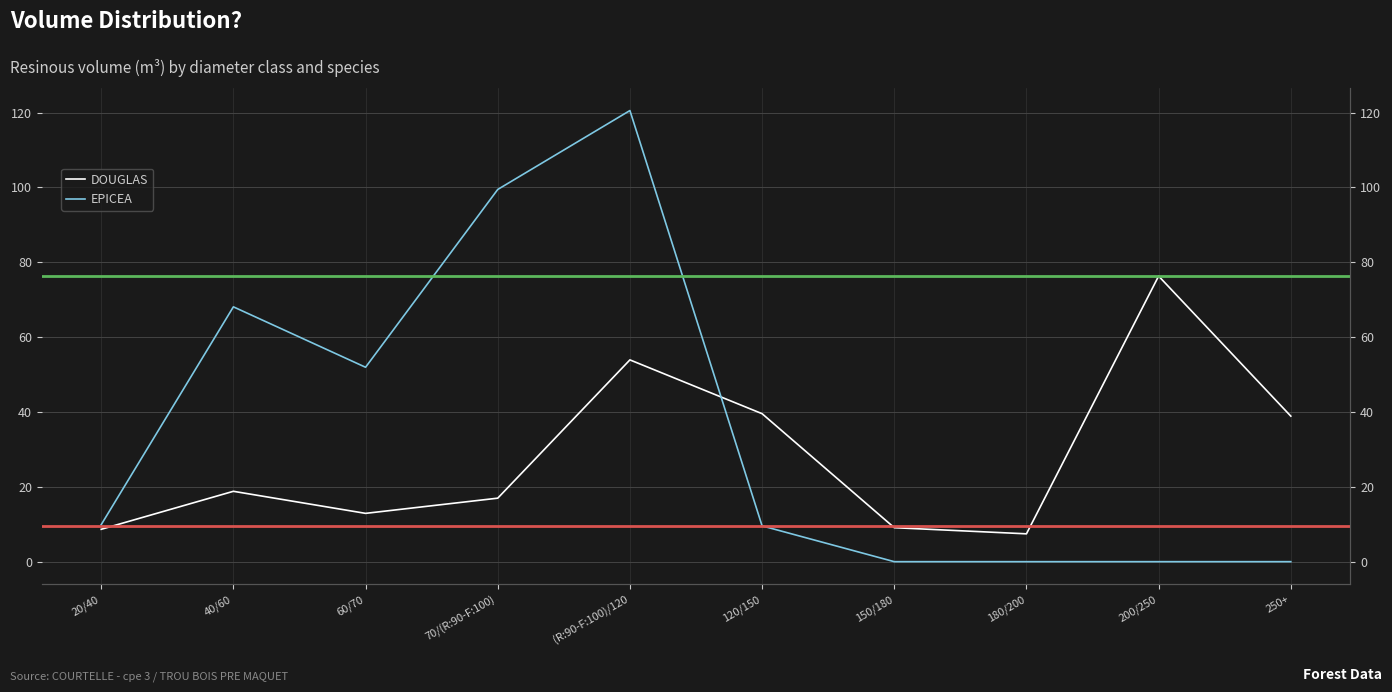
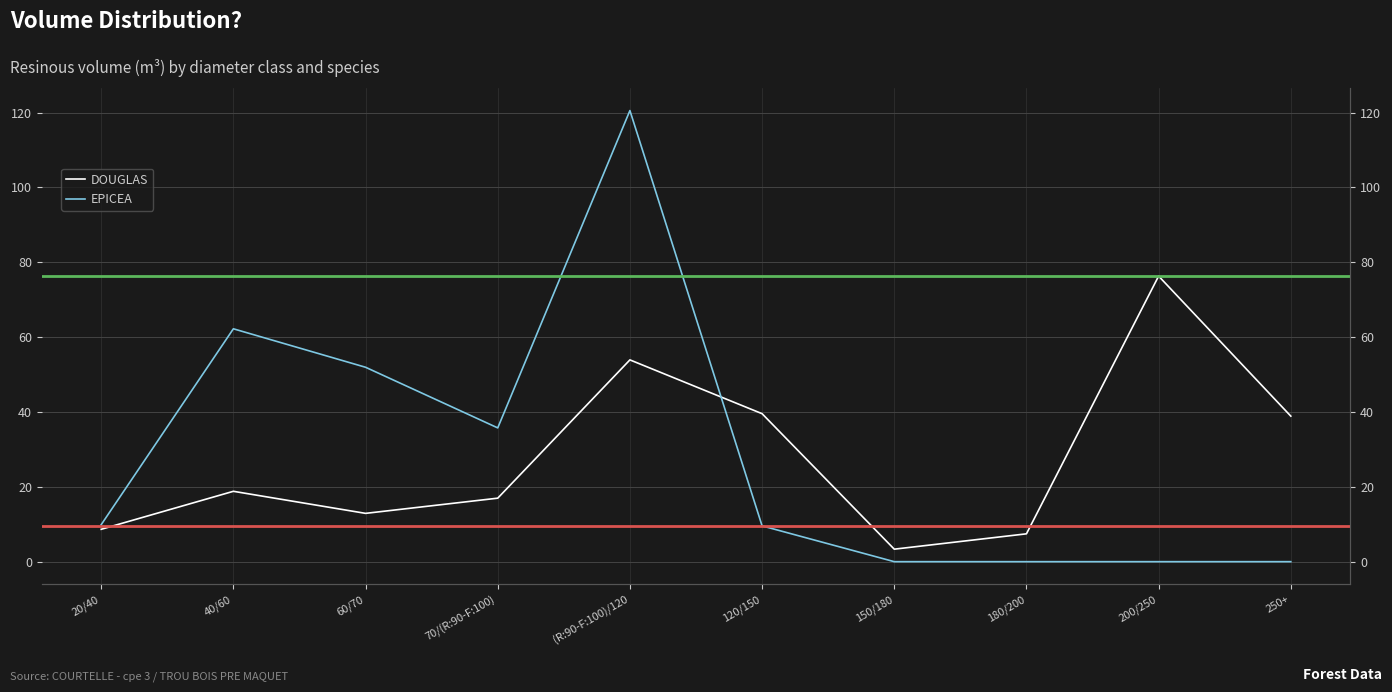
  {
    "DOUGLAS": {
      "20/40": 9,
      "40/60": 19,
      "60/70": 13,
      "70/(R:90-F:100)": 17,
      "(R:90-F:100)/120": 54,
      "120/150": 40,
-     "150/180": 9,
+     "150/180": 3,
      "180/200": 7,
      "200/250": 76,
      "250+": 39
    },
    "EPICEA": {
      "20/40": 10,
-     "40/60": 68,
+     "40/60": 62,
      "60/70": 52,
-     "70/(R:90-F:100)": 99,
+     "70/(R:90-F:100)": 36,
      "(R:90-F:100)/120": 121,
      "120/150": 10,
      "150/180": 0,
      "180/200": 0,
      "200/250": 0,
      "250+": 0
    }
  }
